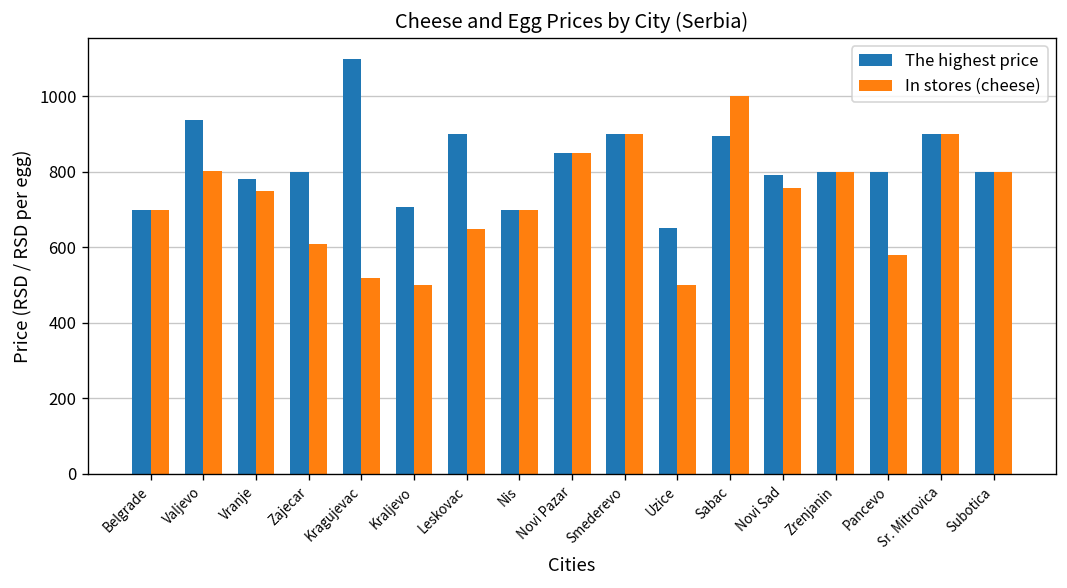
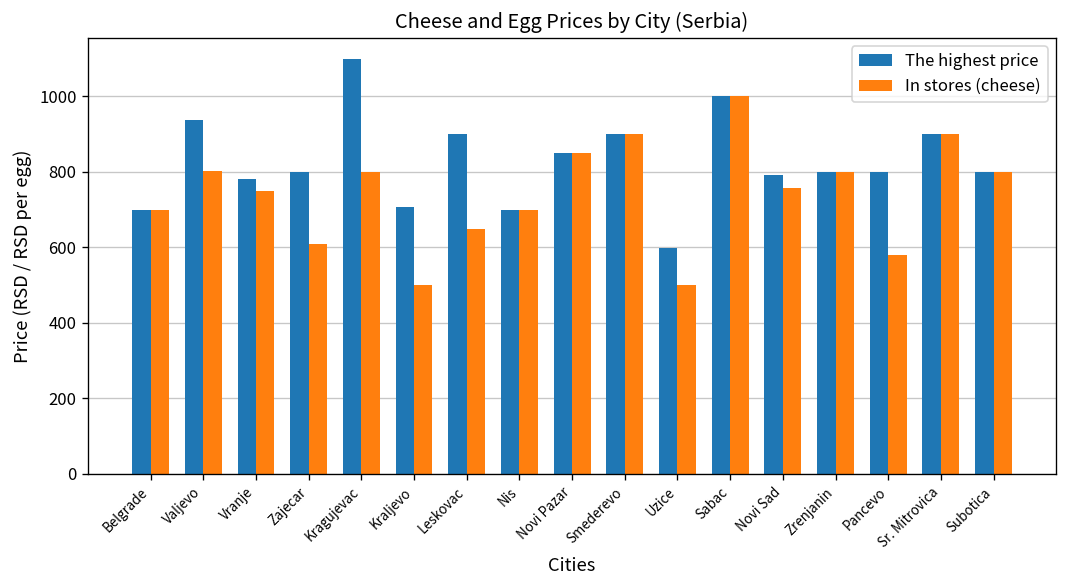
  {
    "The highest price": {
      "Belgrade": 700,
      "Valjevo": 940,
      "Vranje": 780,
      "Zajecar": 800,
      "Kragujevac": 1100,
      "Kraljevo": 710,
      "Leskovac": 900,
      "Nis": 700,
      "Novi Pazar": 850,
      "Smederevo": 900,
-     "Uzice": 650,
-     "Sabac": 900,
+     "Uzice": 600,
+     "Sabac": 1000,
      "Novi Sad": 790,
      "Zrenjanin": 800,
      "Pancevo": 800,
      "Sr. Mitrovica": 900,
      "Subotica": 800
    },
    "In stores (cheese)": {
      "Belgrade": 700,
      "Valjevo": 800,
      "Vranje": 750,
      "Zajecar": 610,
-     "Kragujevac": 520,
+     "Kragujevac": 800,
      "Kraljevo": 500,
      "Leskovac": 650,
      "Nis": 700,
      "Novi Pazar": 850,
      "Smederevo": 900,
      "Uzice": 500,
      "Sabac": 1000,
      "Novi Sad": 760,
      "Zrenjanin": 800,
      "Pancevo": 580,
      "Sr. Mitrovica": 900,
      "Subotica": 800
    }
  }
